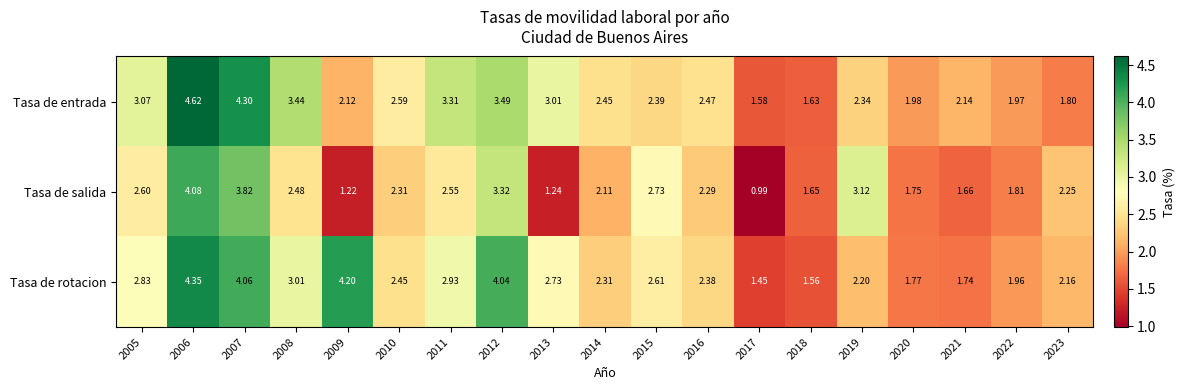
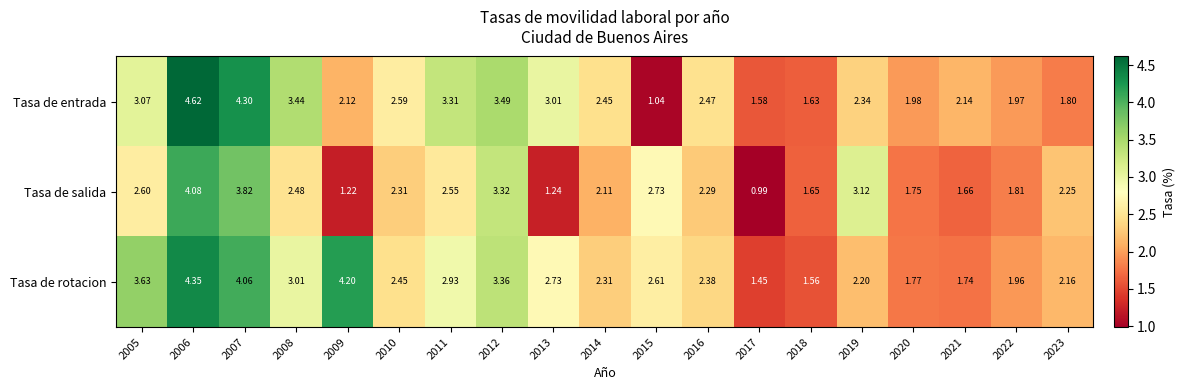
  {
    "Tasa de entrada": {
      "2005": 3.07,
      "2006": 4.62,
      "2007": 4.30,
      "2008": 3.44,
      "2009": 2.12,
      "2010": 2.59,
      "2011": 3.31,
      "2012": 3.49,
      "2013": 3.01,
      "2014": 2.45,
-     "2015": 2.39,
+     "2015": 1.04,
      "2016": 2.47,
      "2017": 1.58,
      "2018": 1.63,
      "2019": 2.34,
      "2020": 1.98,
      "2021": 2.14,
      "2022": 1.97,
      "2023": 1.80
    },
    "Tasa de salida": {
      "2005": 2.60,
      "2006": 4.08,
      "2007": 3.82,
      "2008": 2.48,
      "2009": 1.22,
      "2010": 2.31,
      "2011": 2.55,
      "2012": 3.32,
      "2013": 1.24,
      "2014": 2.11,
      "2015": 2.73,
      "2016": 2.29,
      "2017": 0.99,
      "2018": 1.65,
      "2019": 3.12,
      "2020": 1.75,
      "2021": 1.66,
      "2022": 1.81,
      "2023": 2.25
    },
    "Tasa de rotacion": {
-     "2005": 2.83,
+     "2005": 3.63,
      "2006": 4.35,
      "2007": 4.06,
      "2008": 3.01,
      "2009": 4.20,
      "2010": 2.45,
      "2011": 2.93,
-     "2012": 4.04,
+     "2012": 3.36,
      "2013": 2.73,
      "2014": 2.31,
      "2015": 2.61,
      "2016": 2.38,
      "2017": 1.45,
      "2018": 1.56,
      "2019": 2.20,
      "2020": 1.77,
      "2021": 1.74,
      "2022": 1.96,
      "2023": 2.16
    }
  }
